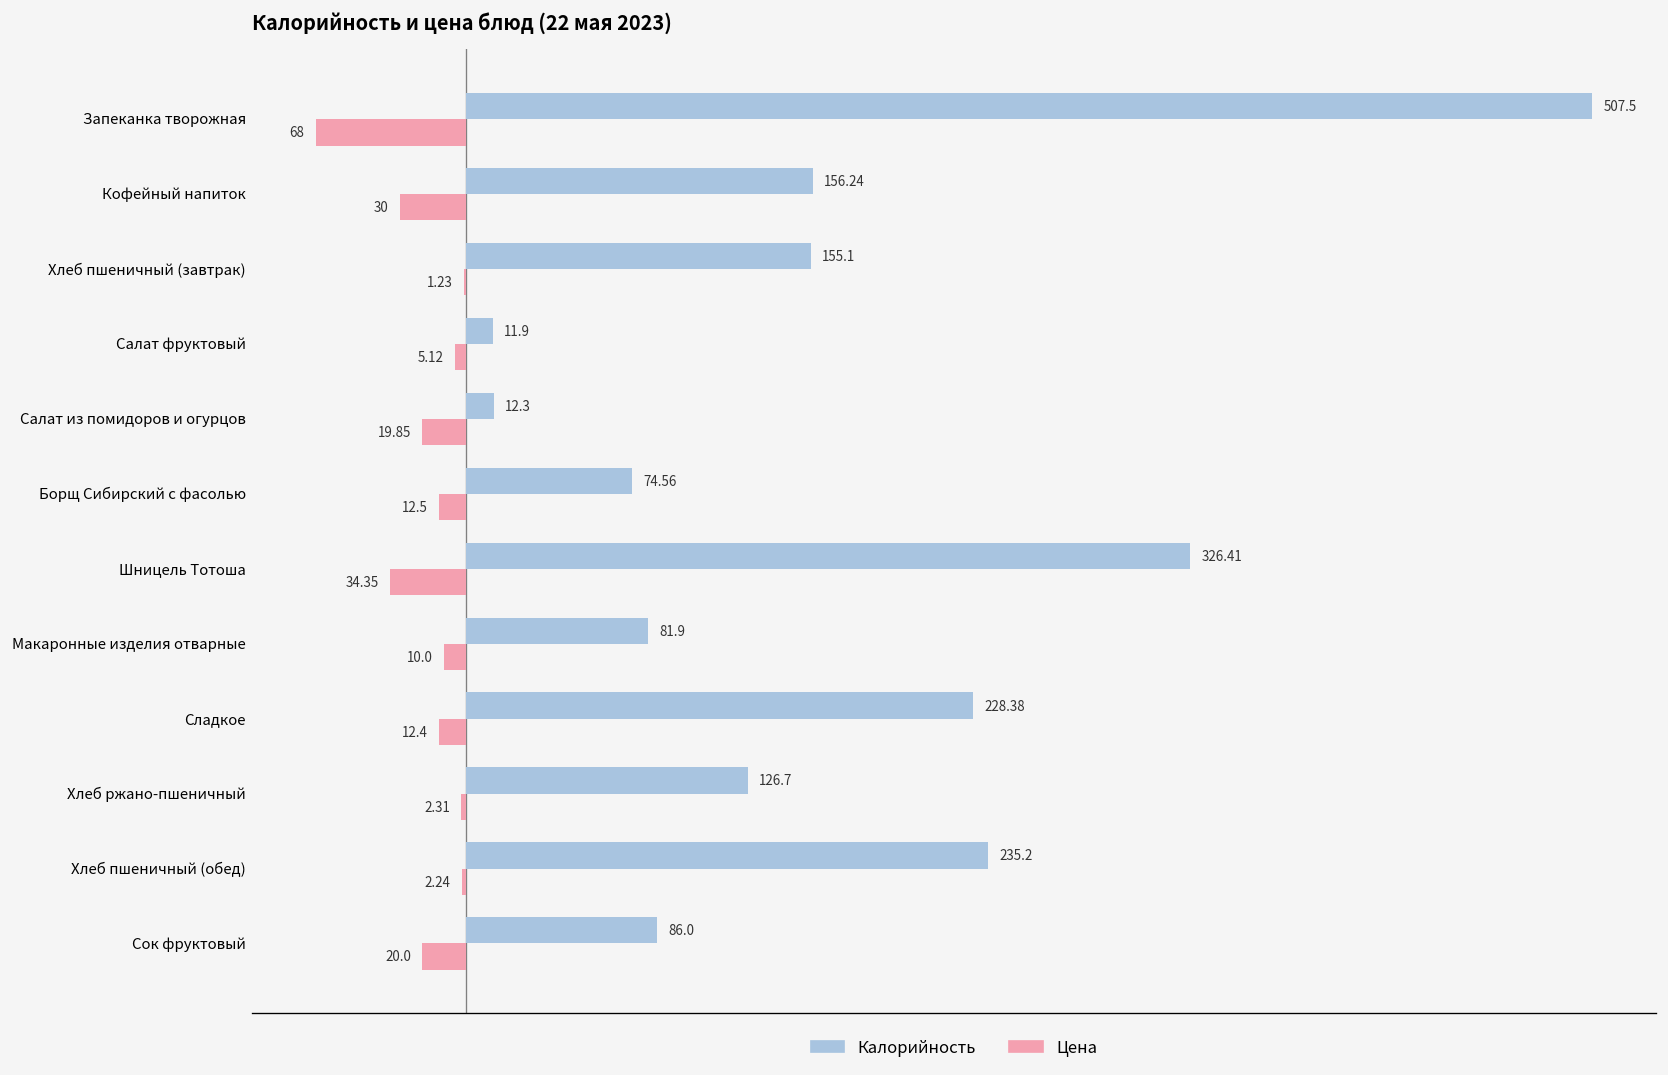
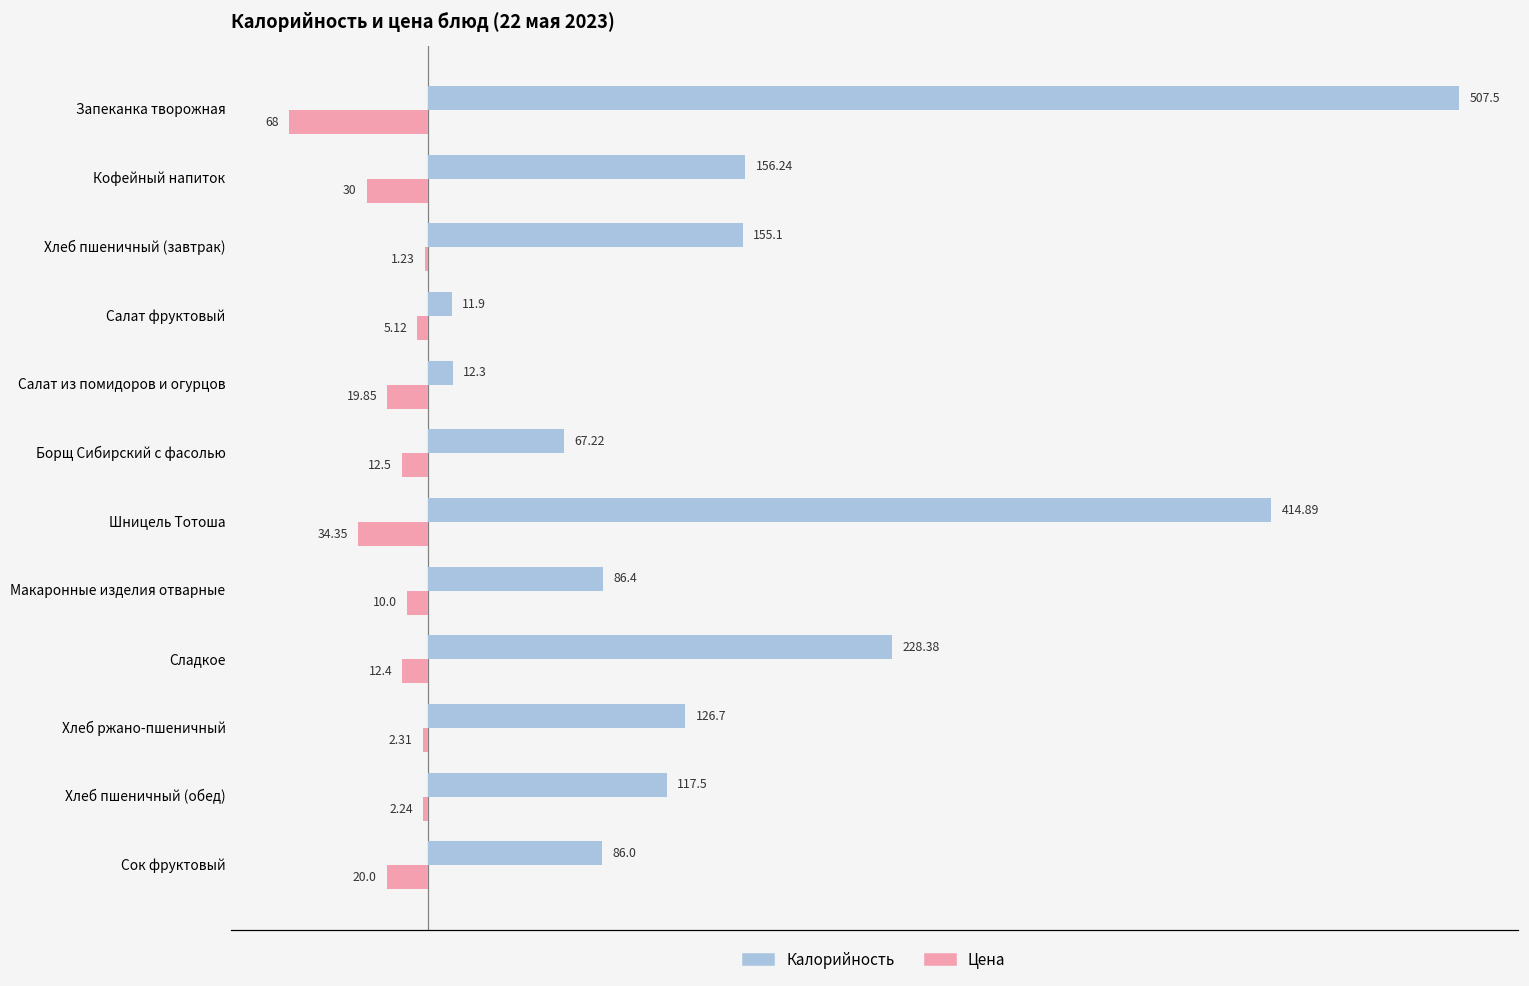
  {
    "Калорийность": {
      "Запеканка творожная": 507.5,
      "Кофейный напиток": 156.24,
      "Хлеб пшеничный (завтрак)": 155.1,
      "Салат фруктовый": 11.9,
      "Салат из помидоров и огурцов": 12.3,
-     "Борщ Сибирский с фасолью": 74.56,
-     "Шницель Тотоша": 326.41,
-     "Макаронные изделия отварные": 81.9,
+     "Борщ Сибирский с фасолью": 67.22,
+     "Шницель Тотоша": 414.89,
+     "Макаронные изделия отварные": 86.4,
      "Сладкое": 228.38,
      "Хлеб ржано-пшеничный": 126.7,
-     "Хлеб пшеничный (обед)": 235.2,
+     "Хлеб пшеничный (обед)": 117.5,
      "Сок фруктовый": 86.0
    }
  }
